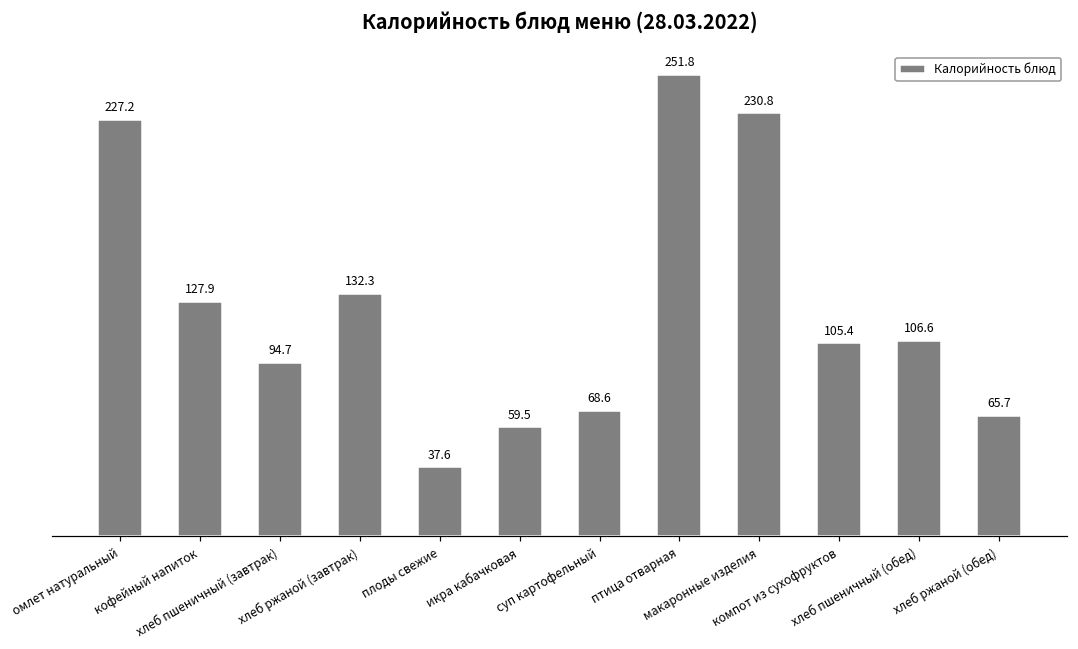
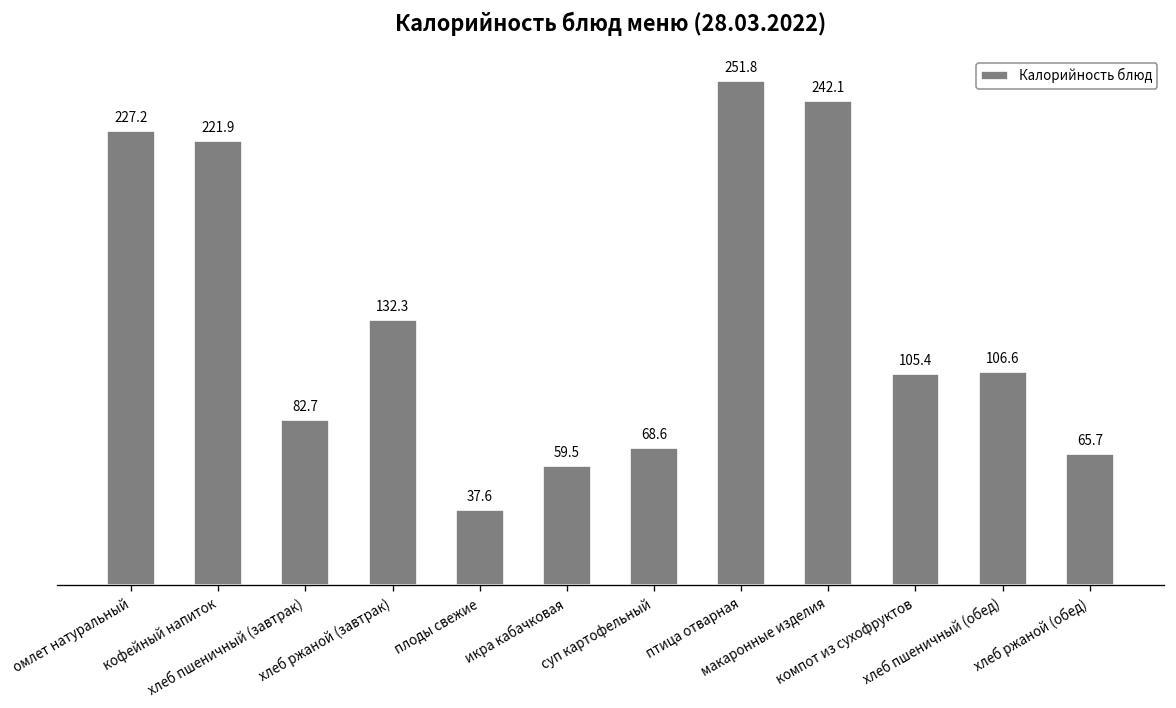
  {
    "омлет натуральный": 227.2,
-   "кофейный напиток": 127.9,
-   "хлеб пшеничный (завтрак)": 94.7,
+   "кофейный напиток": 221.9,
+   "хлеб пшеничный (завтрак)": 82.7,
    "хлеб ржаной (завтрак)": 132.3,
    "плоды свежие": 37.6,
    "икра кабачковая": 59.5,
    "суп картофельный": 68.6,
    "птица отварная": 251.8,
-   "макаронные изделия": 230.8,
+   "макаронные изделия": 242.1,
    "компот из сухофруктов": 105.4,
    "хлеб пшеничный (обед)": 106.6,
    "хлеб ржаной (обед)": 65.7
  }
